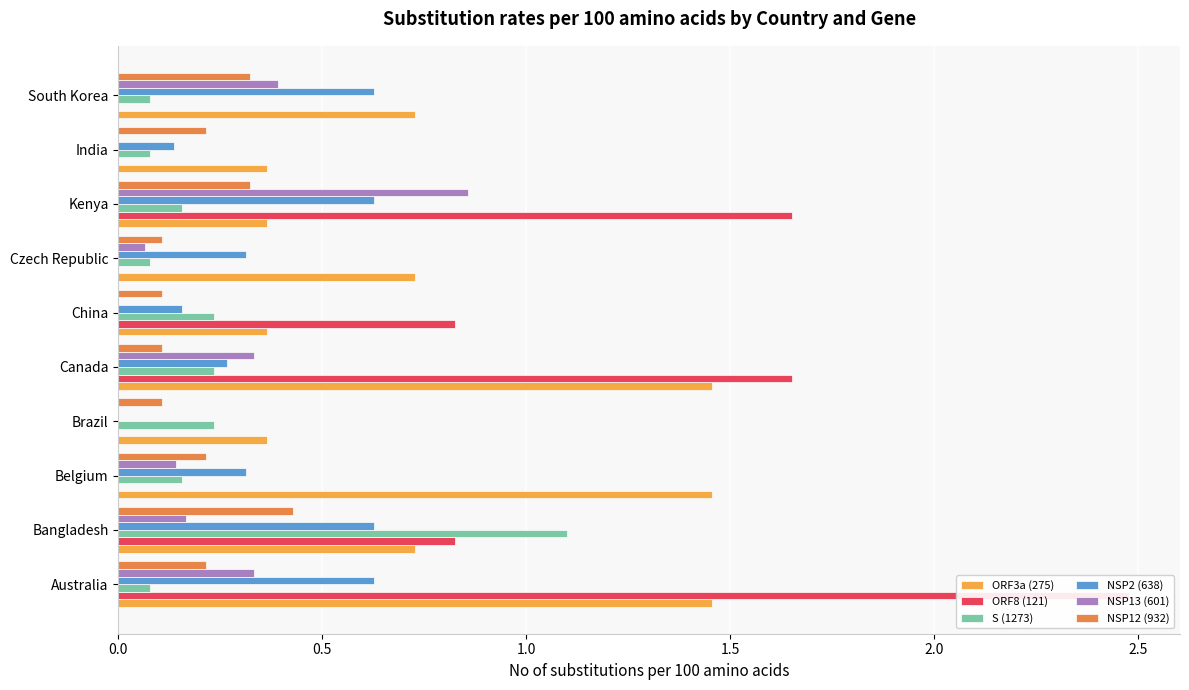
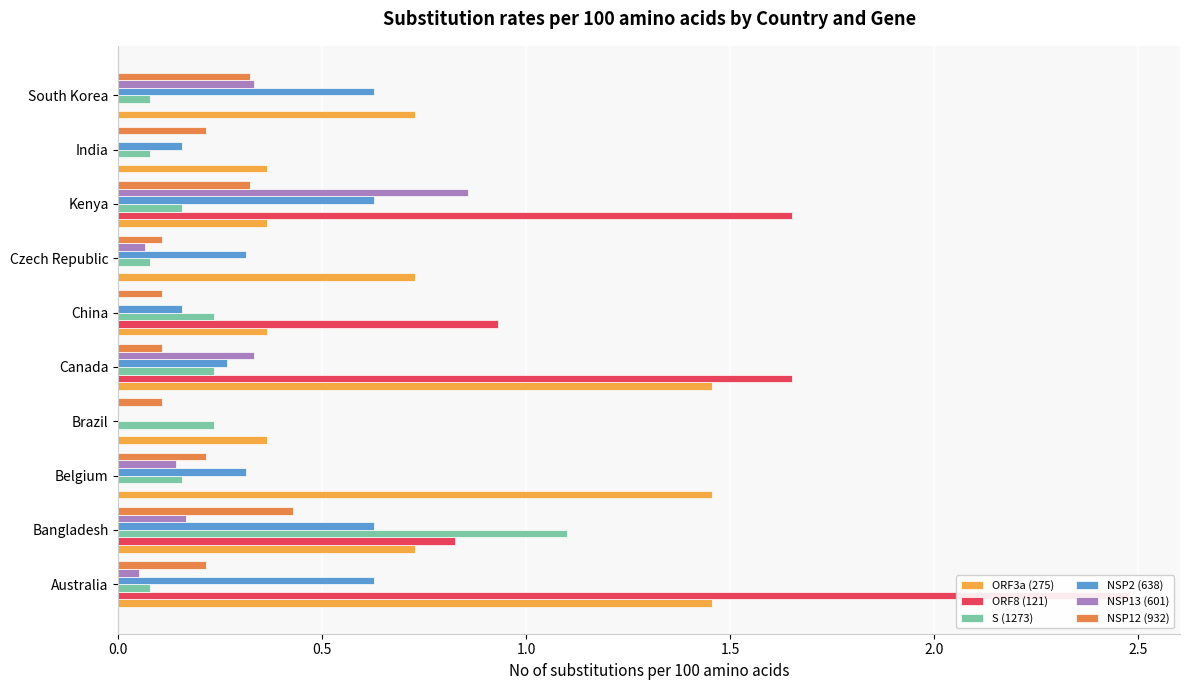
  {
    "ORF8 (121)": {
      "South Korea": 0.00,
      "India": 0.00,
      "Kenya": 1.65,
      "Czech Republic": 0.00,
-     "China": 0.83,
+     "China": 0.93,
      "Canada": 1.65,
      "Brazil": 0.00,
      "Belgium": 0.00,
      "Bangladesh": 0.83
    },
    "S (1273)": {
      "South Korea": 0.08,
      "India": 0.08,
      "Kenya": 0.16,
      "Czech Republic": 0.08,
      "China": 0.24,
      "Canada": 0.24,
      "Brazil": 0.24,
      "Belgium": 0.16,
      "Bangladesh": 1.10,
      "Australia": 0.08
    },
    "NSP2 (638)": {
      "South Korea": 0.63,
-     "India": 0.14,
+     "India": 0.16,
      "Kenya": 0.63,
      "Czech Republic": 0.31,
      "China": 0.16,
      "Canada": 0.27,
      "Brazil": 0.00,
      "Belgium": 0.31,
      "Bangladesh": 0.63,
      "Australia": 0.63
    },
    "NSP13 (601)": {
-     "South Korea": 0.39,
+     "South Korea": 0.33,
      "India": 0.00,
      "Kenya": 0.86,
      "Czech Republic": 0.07,
      "China": 0.00,
      "Canada": 0.33,
      "Brazil": 0.00,
      "Belgium": 0.14,
      "Bangladesh": 0.17,
-     "Australia": 0.33
+     "Australia": 0.05
    }
  }
